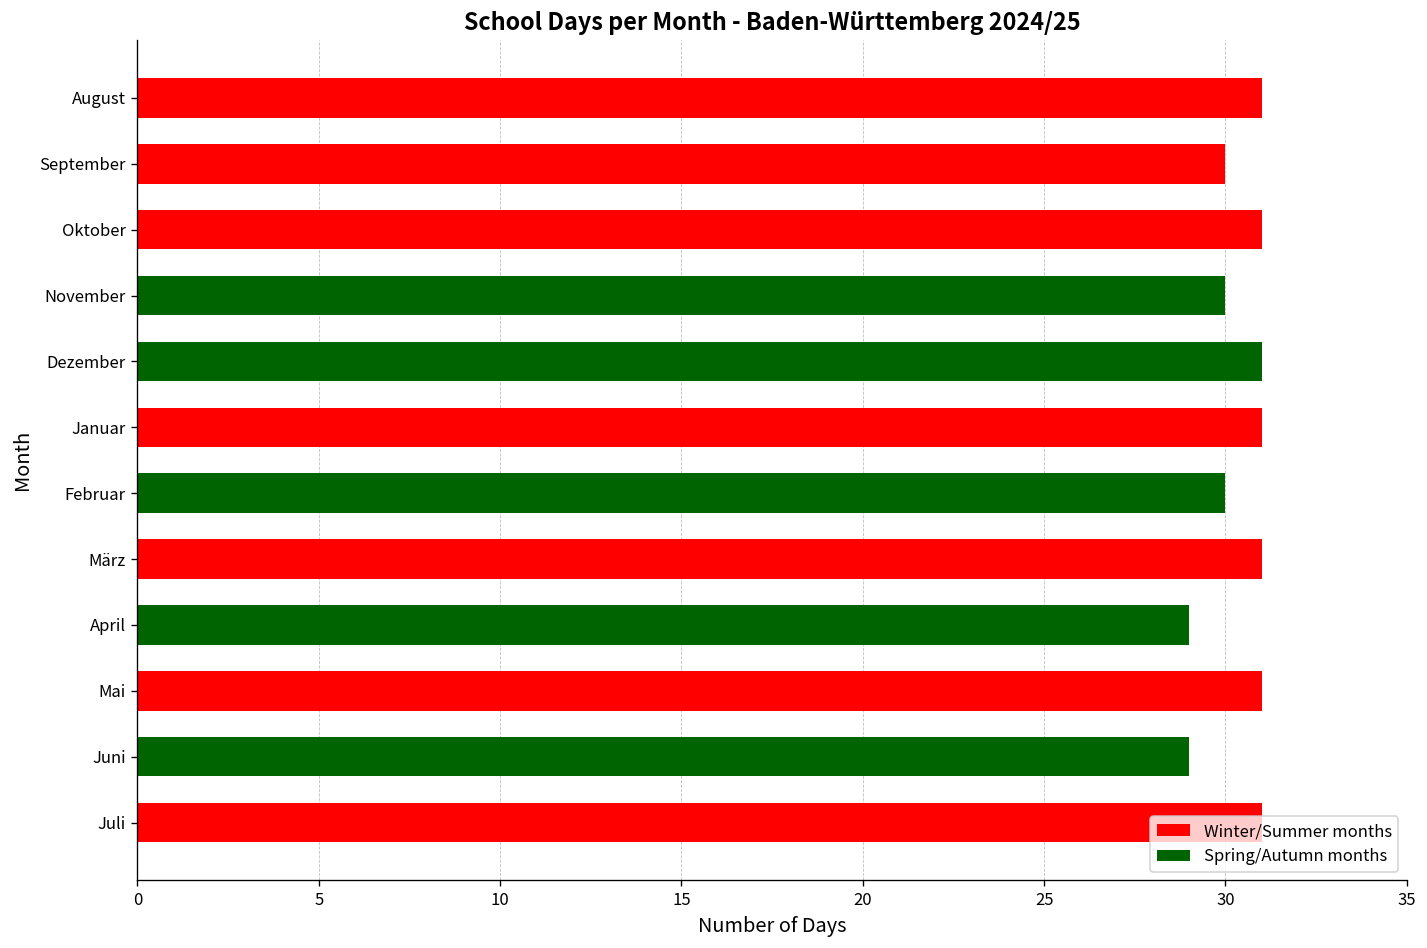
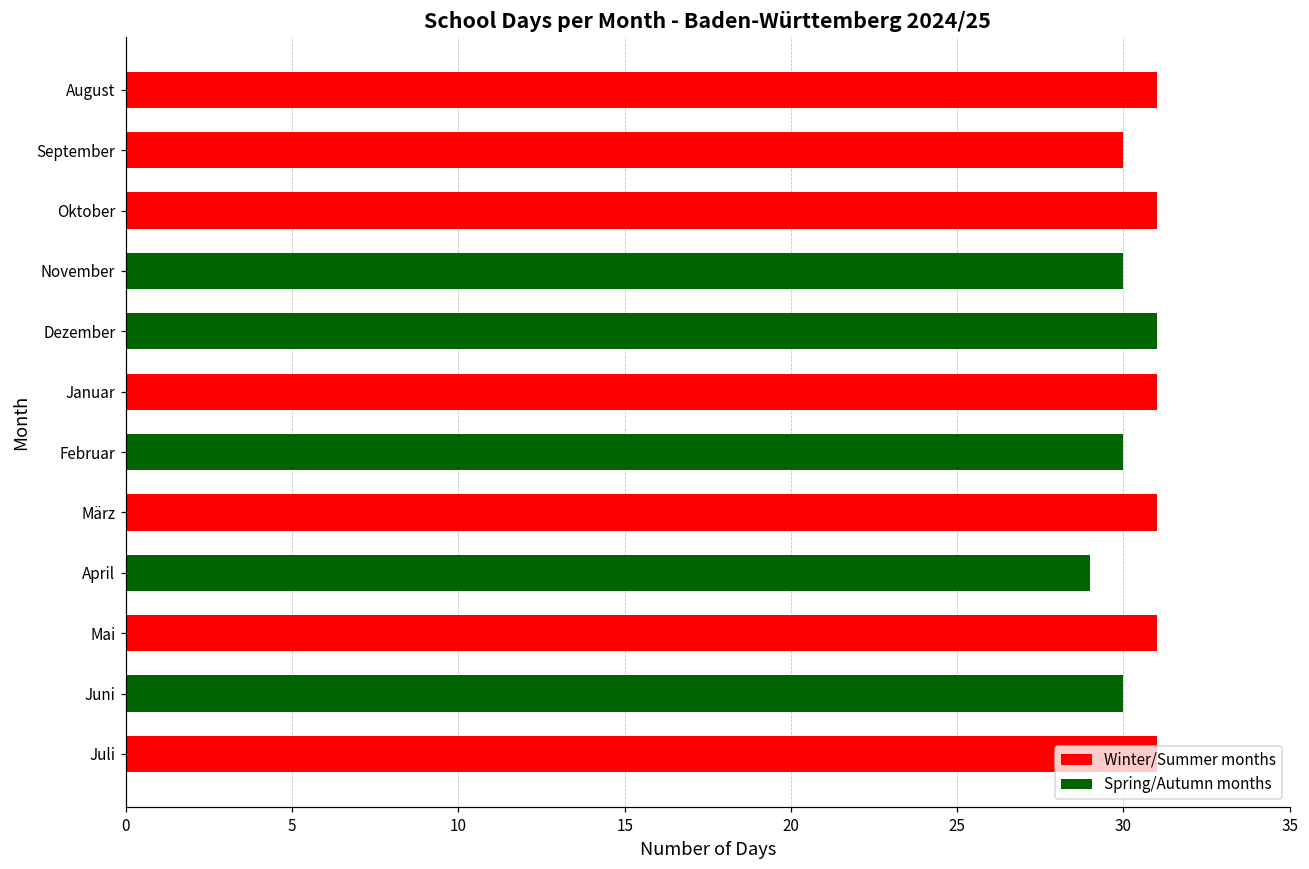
  {
    "August": 31,
    "September": 30,
    "Oktober": 31,
    "November": 30,
    "Dezember": 31,
    "Januar": 31,
    "Februar": 30,
    "März": 31,
    "April": 29,
    "Mai": 31,
-   "Juni": 29
+   "Juni": 30
  }
